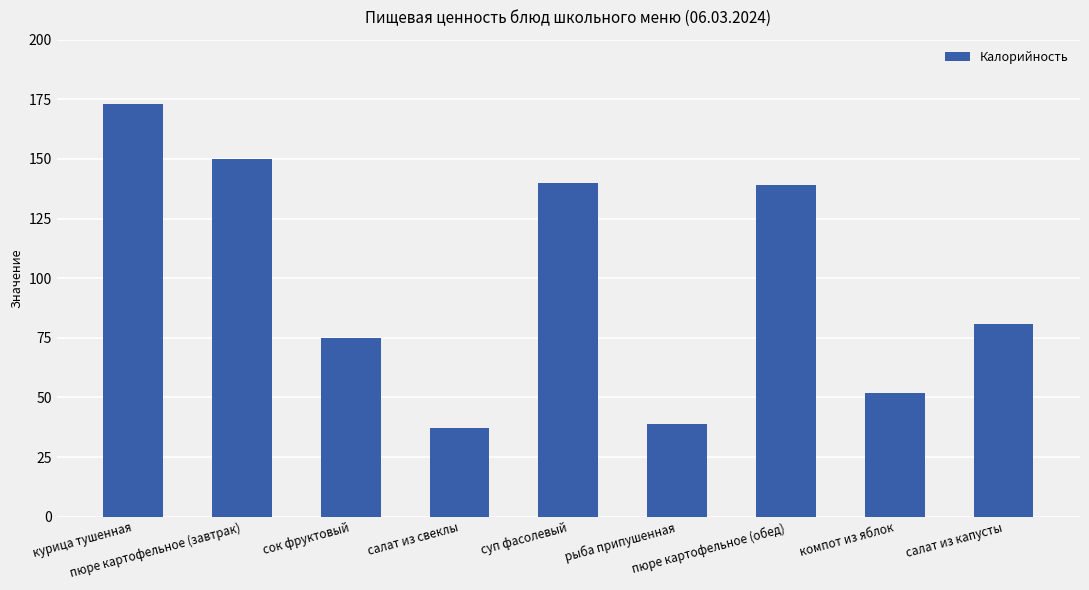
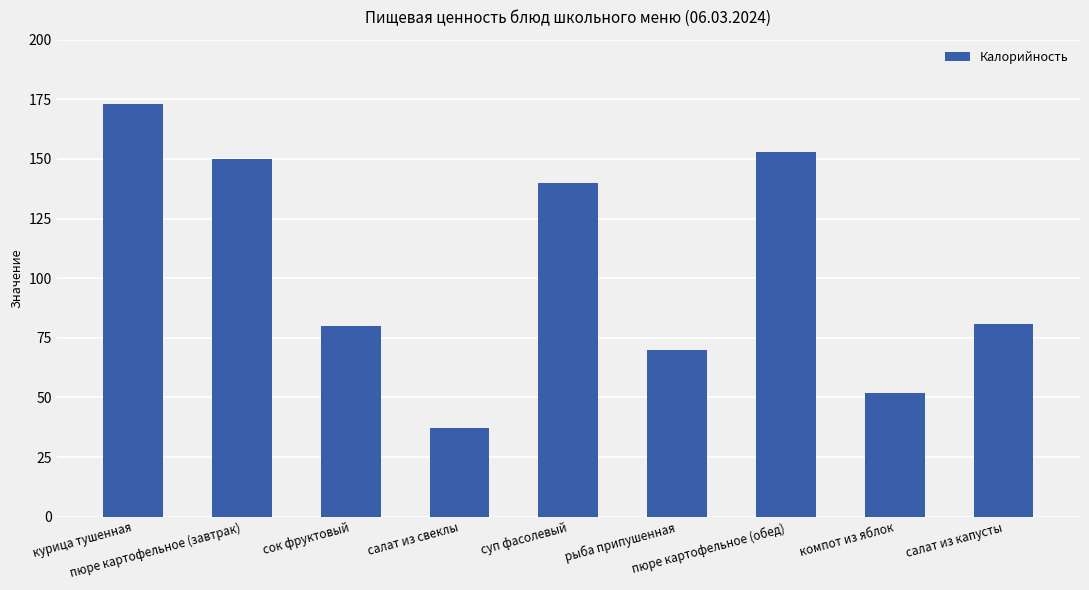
  {
    "курица тушенная": 173,
    "пюре картофельное (завтрак)": 150,
-   "сок фруктовый": 75,
+   "сок фруктовый": 80,
    "салат из свеклы": 37,
    "суп фасолевый": 140,
-   "рыба припушенная": 39,
-   "пюре картофельное (обед)": 139,
+   "рыба припушенная": 70,
+   "пюре картофельное (обед)": 153,
    "компот из яблок": 52,
    "салат из капусты": 81
  }
